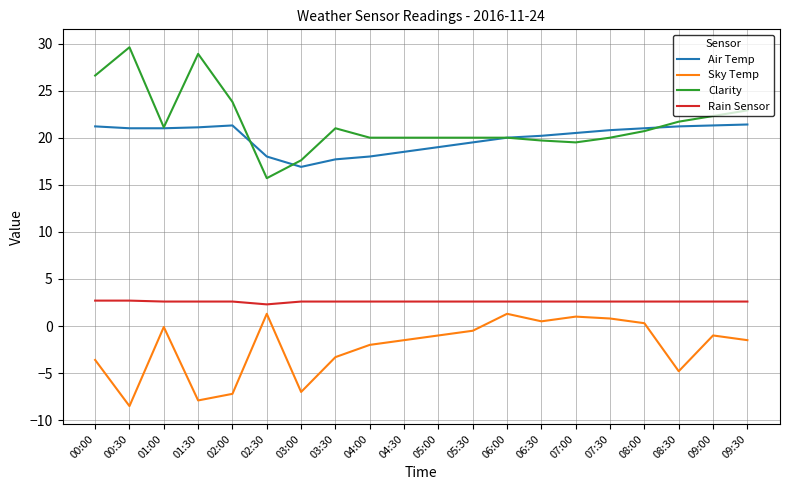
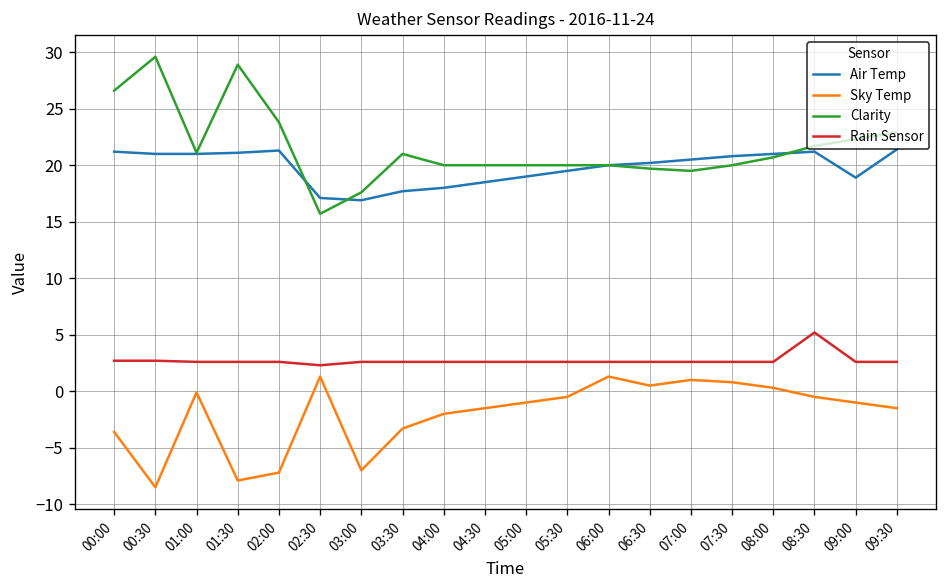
  {
    "Air Temp": {
      "00:00": 21,
      "00:30": 21,
      "01:30": 21,
      "02:00": 21,
-     "02:30": 18,
+     "02:30": 17,
      "03:00": 17,
      "03:30": 18,
      "04:00": 18,
      "04:30": 19,
      "05:00": 19,
      "05:30": 20,
      "06:30": 20,
      "07:00": 21,
      "07:30": 21,
      "08:00": 21,
      "08:30": 21,
-     "09:00": 21,
+     "09:00": 19,
      "09:30": 21
    },
    "Sky Temp": {
      "00:00": -4,
      "00:30": -9,
      "01:00": 0,
      "01:30": -8,
      "02:00": -7,
      "02:30": 1,
      "03:00": -7,
      "03:30": -3,
      "04:00": -2,
      "04:30": -2,
      "05:00": -1,
      "05:30": -1,
      "06:00": 1,
      "06:30": 1,
      "07:00": 1,
      "07:30": 1,
      "08:00": 0,
-     "08:30": -5,
+     "08:30": -1,
      "09:00": -1,
      "09:30": -2
    },
    "Clarity": {
      "00:00": 27,
      "00:30": 30,
      "01:30": 29,
      "02:00": 24,
      "02:30": 16,
      "03:00": 18,
      "03:30": 21,
      "04:00": 20,
      "04:30": 20,
      "05:00": 20,
      "05:30": 20,
      "06:30": 20,
      "07:00": 20,
      "07:30": 20,
      "08:00": 21,
      "08:30": 22
    },
    "Rain Sensor": {
      "00:00": 3,
      "00:30": 3,
      "01:00": 3,
      "01:30": 3,
      "02:00": 3,
      "02:30": 2,
      "03:00": 3,
      "03:30": 3,
      "04:00": 3,
      "04:30": 3,
      "05:00": 3,
      "05:30": 3,
      "06:00": 3,
      "06:30": 3,
      "07:00": 3,
      "07:30": 3,
      "08:00": 3,
-     "08:30": 3,
+     "08:30": 5,
      "09:00": 3,
      "09:30": 3
    }
  }
